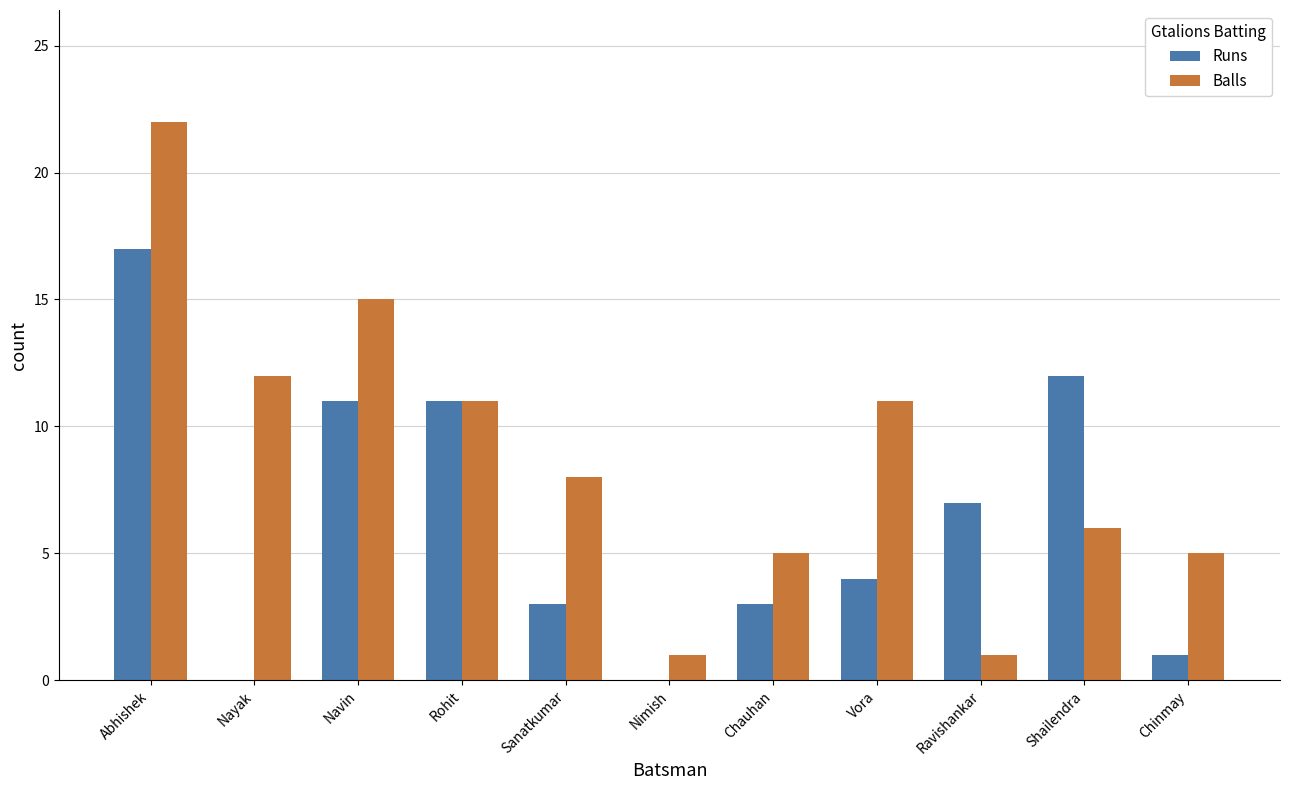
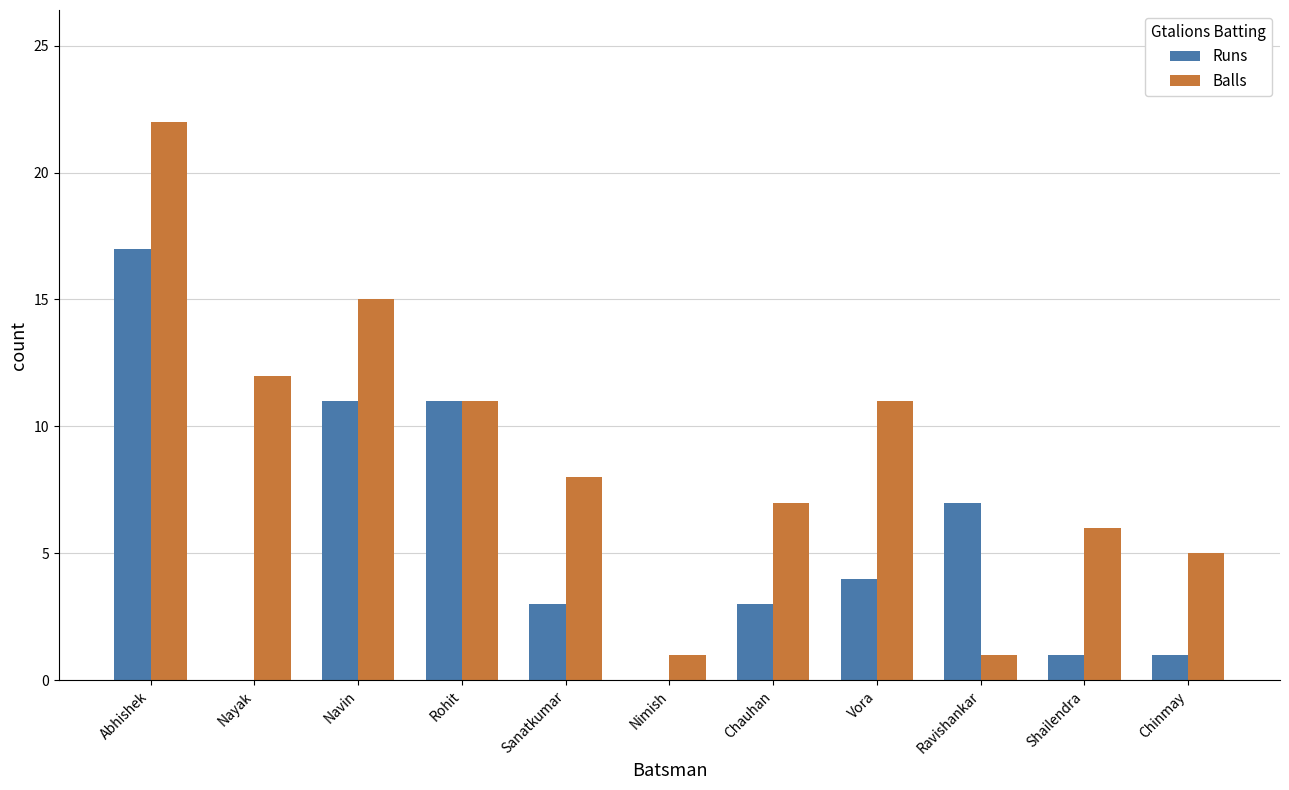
  {
    "Runs": {
      "Abhishek": 17,
      "Nayak": 0,
      "Navin": 11,
      "Rohit": 11,
      "Sanatkumar": 3,
      "Nimish": 0,
      "Chauhan": 3,
      "Vora": 4,
      "Ravishankar": 7,
-     "Shailendra": 12,
+     "Shailendra": 1,
      "Chinmay": 1
    },
    "Balls": {
      "Abhishek": 22,
      "Nayak": 12,
      "Navin": 15,
      "Rohit": 11,
      "Sanatkumar": 8,
      "Nimish": 1,
-     "Chauhan": 5,
+     "Chauhan": 7,
      "Vora": 11,
      "Ravishankar": 1,
      "Shailendra": 6,
      "Chinmay": 5
    }
  }
